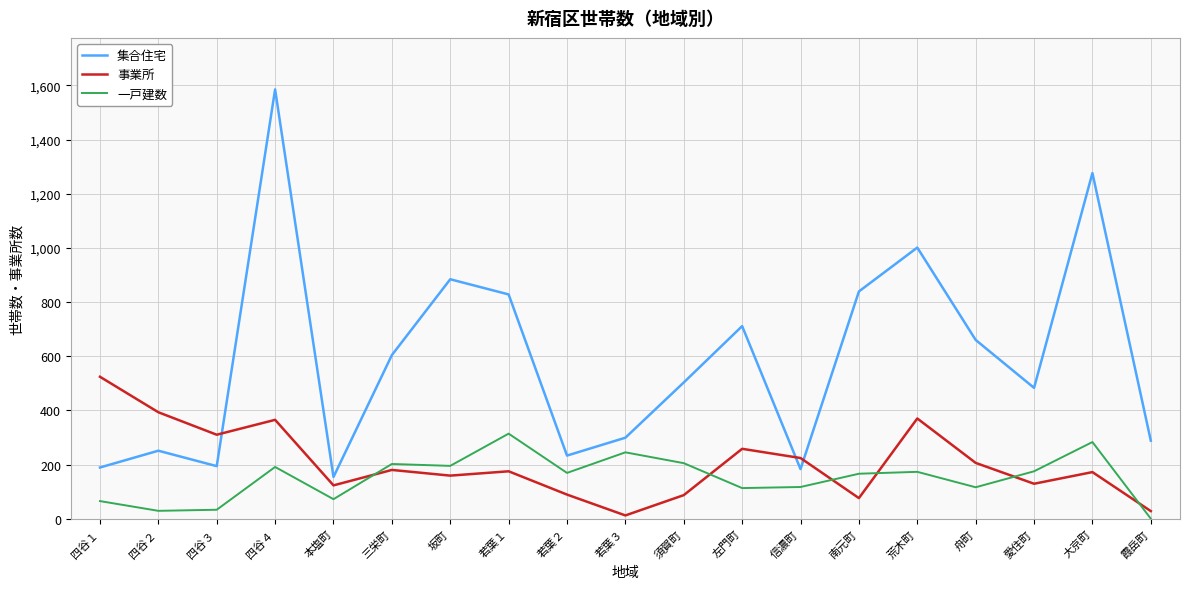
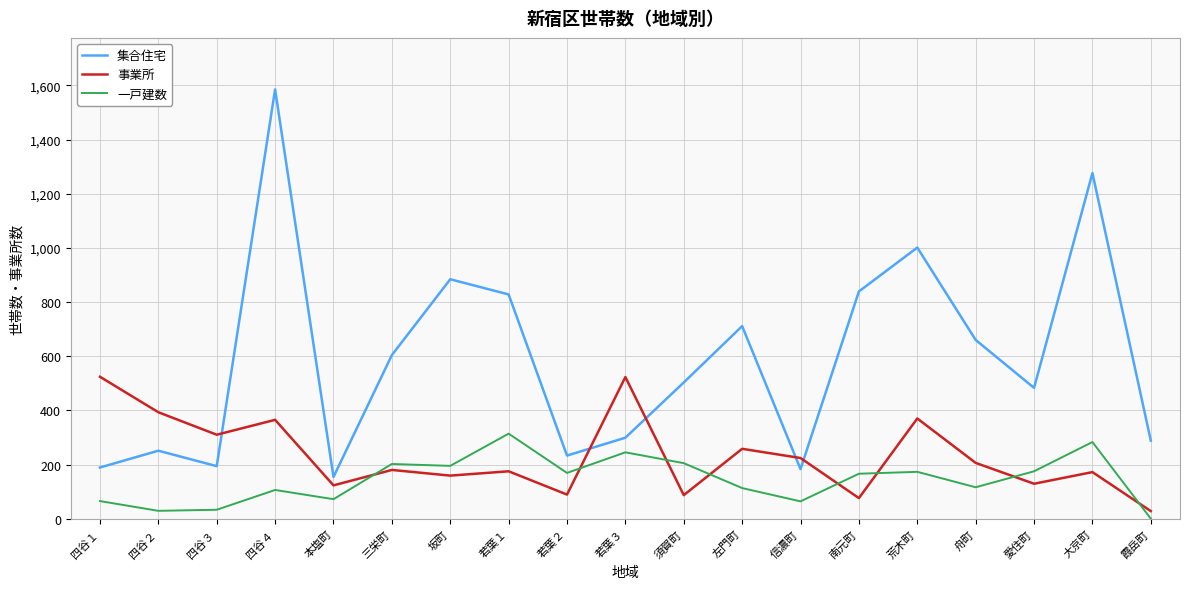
  {
    "集合住宅": {
      "四谷１": "190",
      "四谷２": "250",
      "四谷３": "190",
      "四谷４": "1,590",
      "本塩町": "150",
      "三栄町": "600",
      "坂町": "880",
      "若葉１": "830",
      "若葉２": "230",
      "若葉３": "300",
      "須賀町": "500",
      "左門町": "710",
      "信濃町": "180",
      "南元町": "840",
      "荒木町": "1,000",
      "舟町": "660",
      "愛住町": "480",
      "大京町": "1,280",
      "霞岳町": "290"
    },
    "事業所": {
      "四谷１": "520",
      "四谷２": "390",
      "四谷３": "310",
      "四谷４": "370",
      "本塩町": "120",
      "三栄町": "180",
      "坂町": "160",
      "若葉１": "180",
      "若葉２": "90",
-     "若葉３": "10",
+     "若葉３": "520",
      "須賀町": "90",
      "左門町": "260",
      "信濃町": "220",
      "南元町": "80",
      "荒木町": "370",
      "舟町": "210",
      "愛住町": "130",
      "大京町": "170",
      "霞岳町": "30"
    },
    "一戸建数": {
      "四谷１": "70",
      "四谷２": "30",
      "四谷３": "30",
-     "四谷４": "190",
+     "四谷４": "110",
      "本塩町": "70",
      "三栄町": "200",
      "坂町": "200",
      "若葉１": "310",
      "若葉２": "170",
      "若葉３": "250",
      "須賀町": "210",
      "左門町": "110",
-     "信濃町": "120",
+     "信濃町": "60",
      "南元町": "170",
      "荒木町": "170",
      "舟町": "120",
      "愛住町": "180",
      "大京町": "280",
      "霞岳町": "0"
    }
  }
